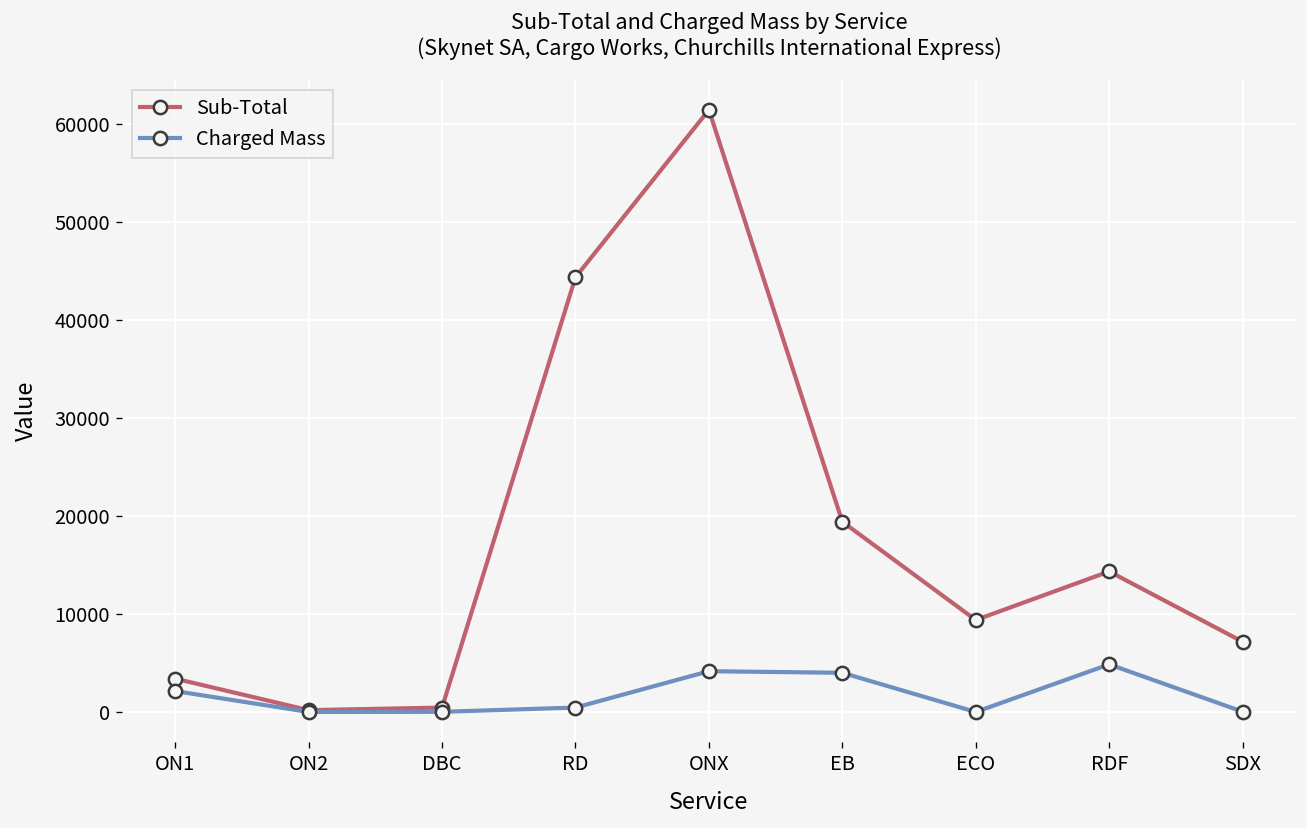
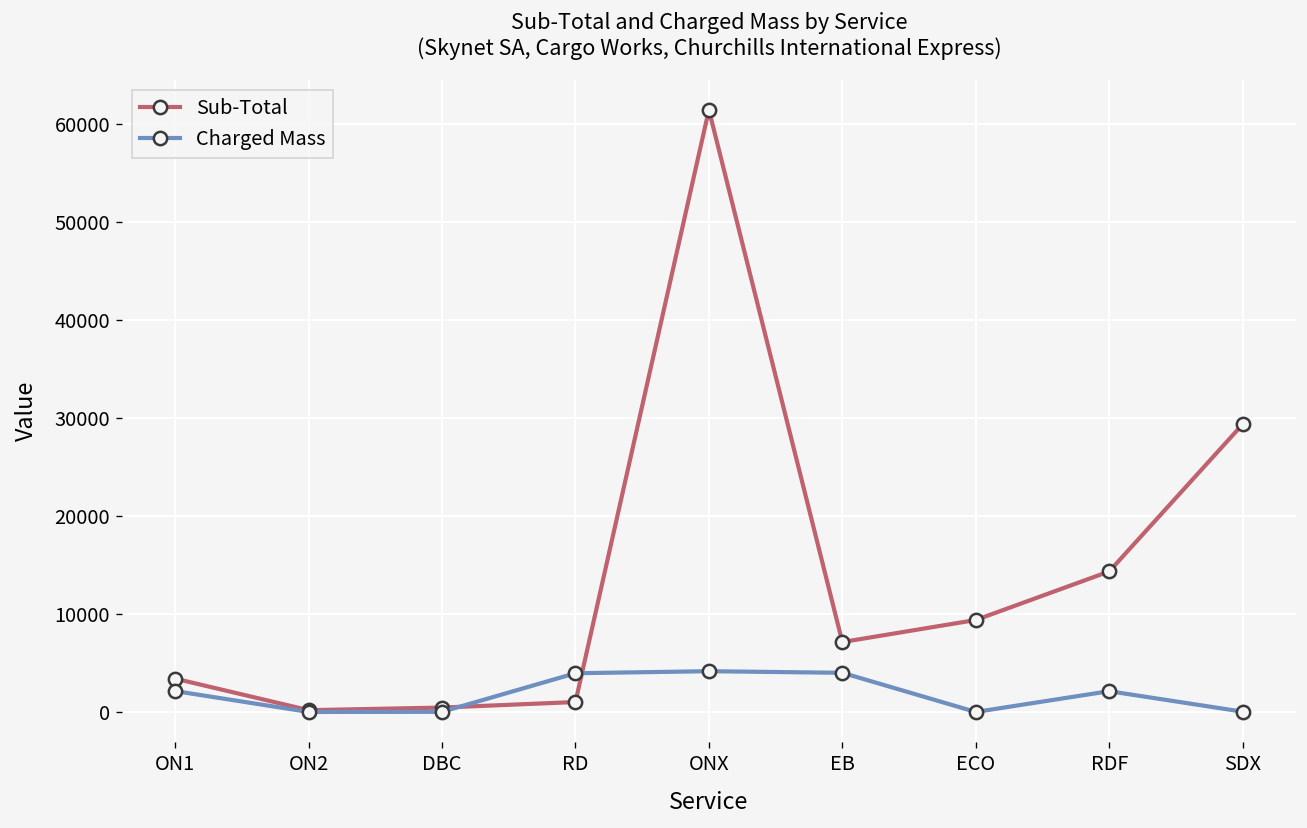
  {
    "Sub-Total": {
      "ON1": 3000,
      "DBC": 0,
-     "RD": 44000,
+     "RD": 1000,
      "ONX": 61000,
-     "EB": 19000,
+     "EB": 7000,
      "ECO": 9000,
      "RDF": 14000,
-     "SDX": 7000
+     "SDX": 29000
    },
    "Charged Mass": {
      "ON1": 2000,
      "DBC": 0,
-     "RD": 0,
+     "RD": 4000,
      "ONX": 4000,
      "EB": 4000,
      "ECO": 0,
-     "RDF": 5000,
+     "RDF": 2000,
      "SDX": 0
    }
  }
